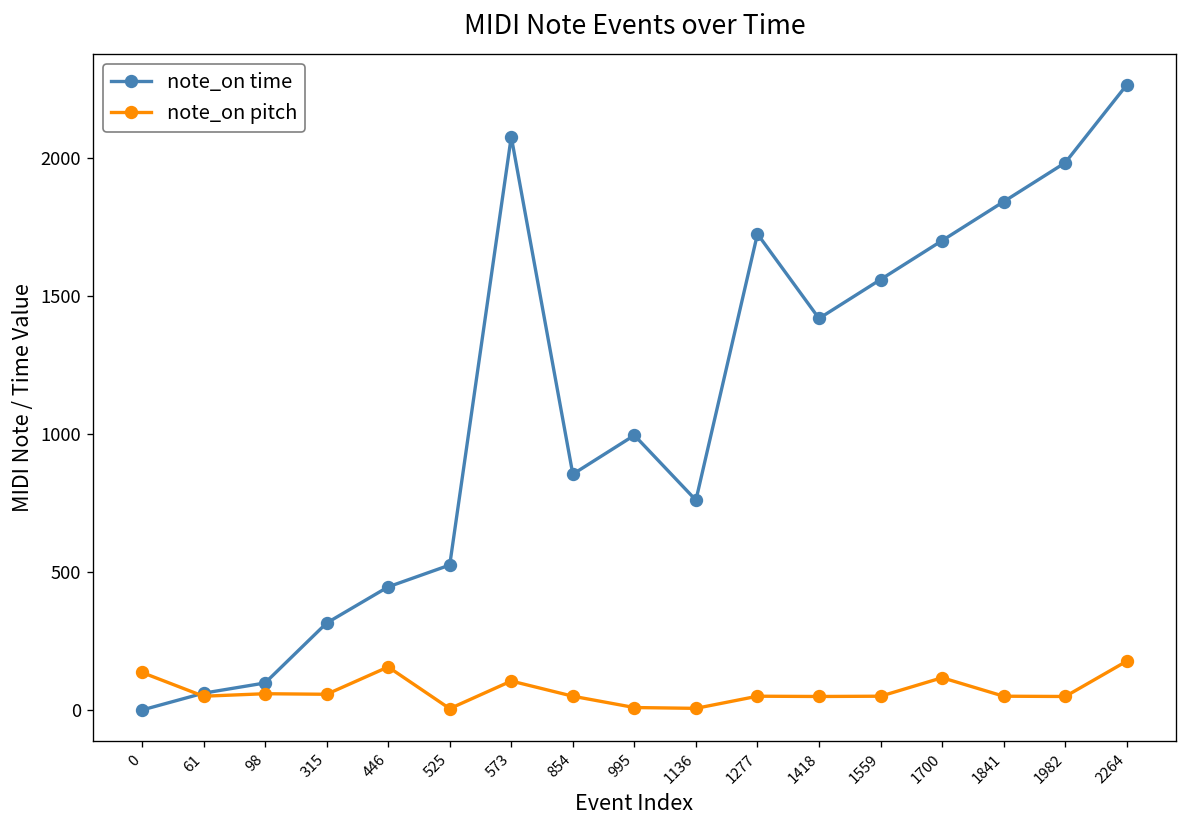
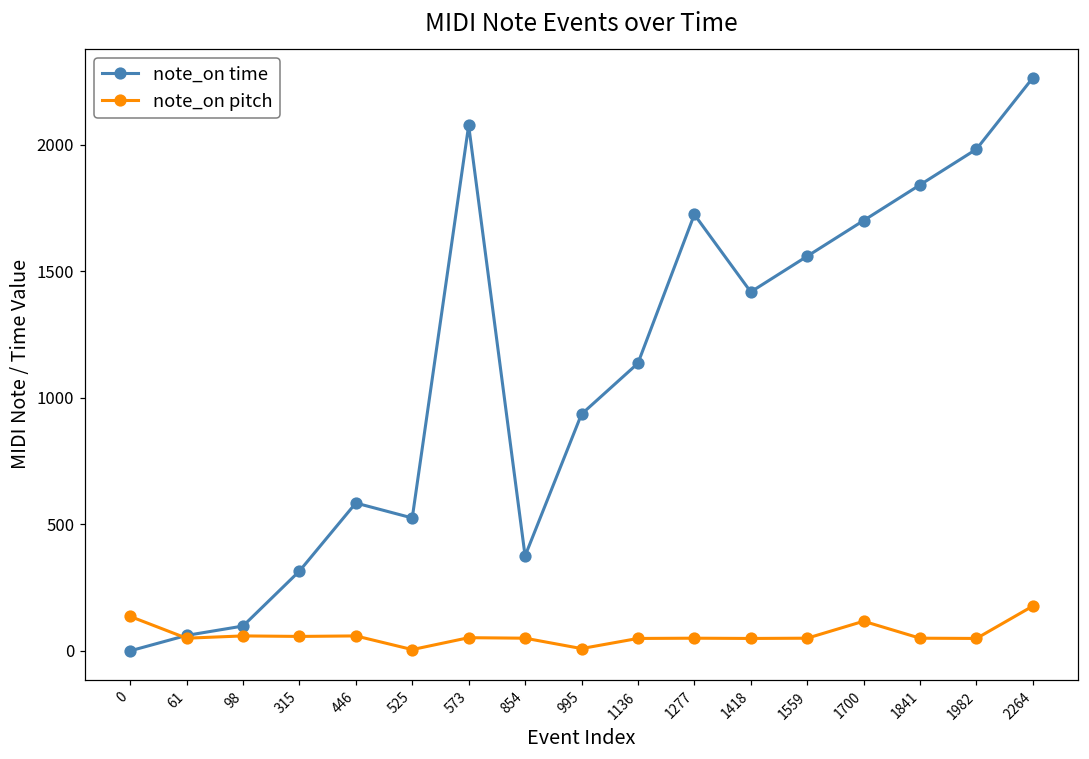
  {
    "note_on time": {
      "0": 0,
      "61": 60,
      "98": 100,
      "315": 320,
-     "446": 450,
+     "446": 580,
      "525": 530,
      "573": 2080,
-     "854": 850,
-     "995": 1000,
-     "1136": 760,
+     "854": 380,
+     "995": 940,
+     "1136": 1140,
      "1277": 1720,
      "1418": 1420,
      "1559": 1560,
      "1700": 1700,
      "1841": 1840,
      "1982": 1980,
      "2264": 2260
    },
    "note_on pitch": {
      "0": 140,
      "61": 50,
      "98": 60,
      "315": 60,
-     "446": 160,
+     "446": 60,
      "525": 10,
-     "573": 110,
+     "573": 50,
      "854": 50,
      "995": 10,
-     "1136": 10,
+     "1136": 50,
      "1277": 50,
      "1418": 50,
      "1559": 50,
      "1700": 120,
      "1841": 50,
      "1982": 50,
      "2264": 180
    }
  }
